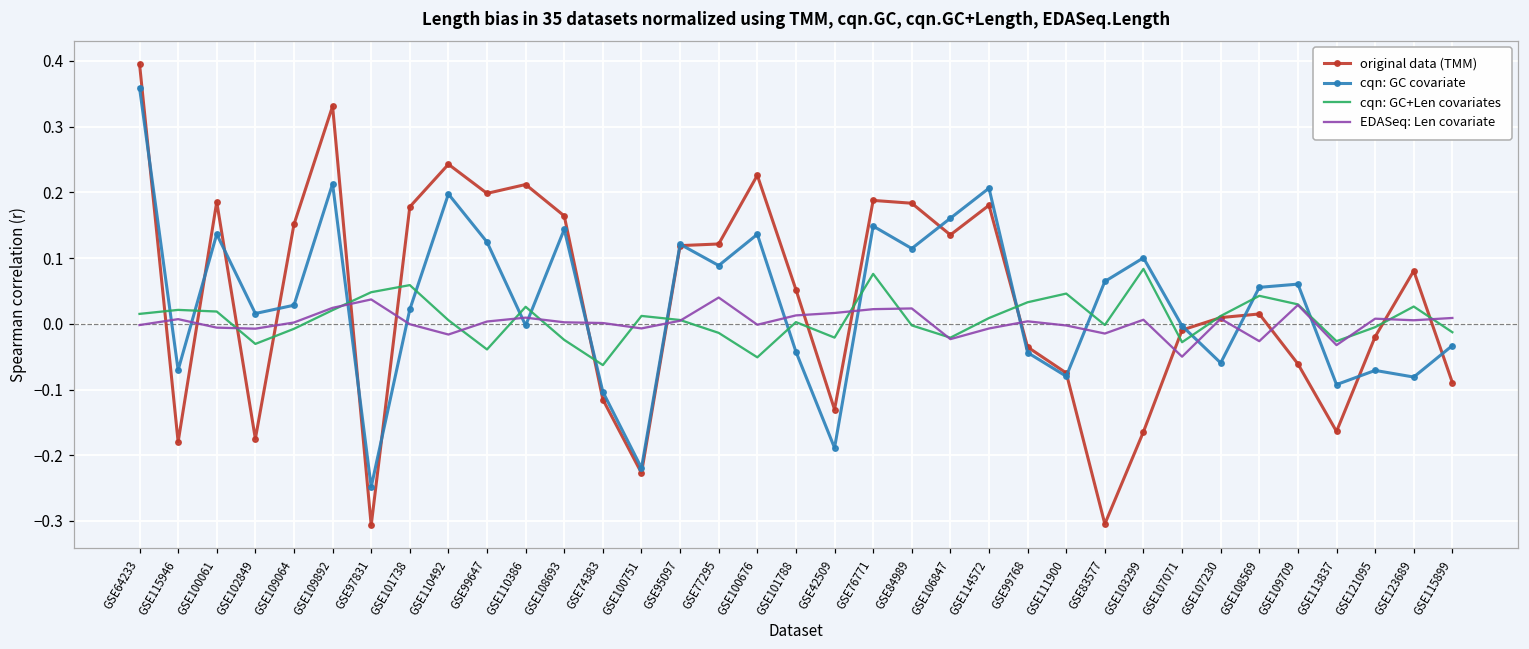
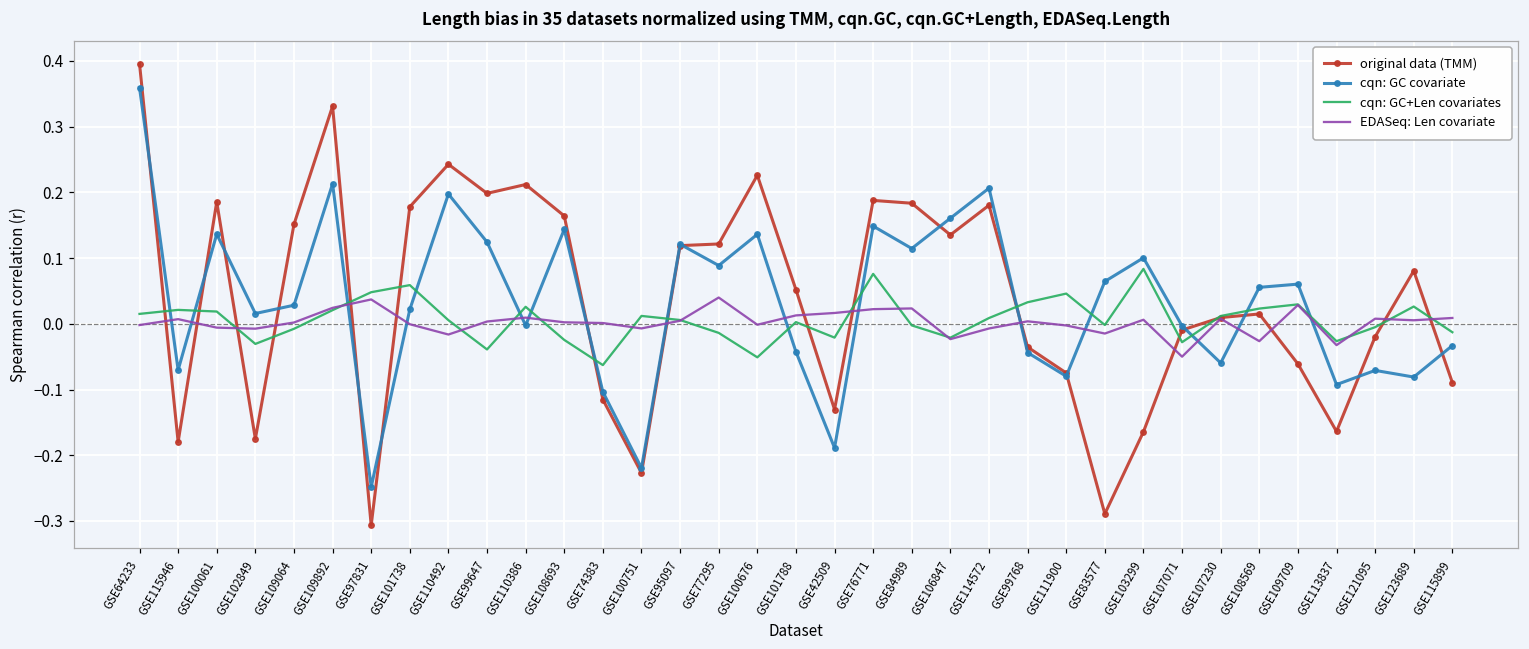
  {
    "original data (TMM)": {
      "GSE64233": 0.40,
      "GSE115946": -0.18,
      "GSE100061": 0.19,
      "GSE102849": -0.18,
      "GSE109064": 0.15,
      "GSE109892": 0.33,
      "GSE97831": -0.31,
      "GSE101738": 0.18,
      "GSE110492": 0.24,
      "GSE99647": 0.20,
      "GSE110386": 0.21,
      "GSE108693": 0.16,
      "GSE74383": -0.12,
      "GSE100751": -0.23,
      "GSE77295": 0.12,
      "GSE100676": 0.23,
      "GSE101788": 0.05,
      "GSE42509": -0.13,
      "GSE76771": 0.19,
      "GSE84989": 0.18,
      "GSE106847": 0.14,
      "GSE114572": 0.18,
      "GSE99768": -0.04,
      "GSE111900": -0.07,
-     "GSE83577": -0.30,
+     "GSE83577": -0.29,
      "GSE103299": -0.16,
      "GSE107071": -0.01,
      "GSE108569": 0.02,
      "GSE109709": -0.06,
      "GSE113837": -0.16,
      "GSE121095": -0.02,
      "GSE123689": 0.08,
      "GSE115899": -0.09
    },
    "cqn: GC covariate": {
      "GSE64233": 0.36,
      "GSE115946": -0.07,
      "GSE100061": 0.14,
      "GSE102849": 0.02,
      "GSE109064": 0.03,
      "GSE109892": 0.21,
      "GSE97831": -0.25,
      "GSE101738": 0.02,
      "GSE110492": 0.20,
      "GSE99647": 0.12,
      "GSE110386": 0.00,
      "GSE108693": 0.14,
      "GSE74383": -0.10,
      "GSE100751": -0.22,
      "GSE77295": 0.09,
      "GSE100676": 0.14,
      "GSE101788": -0.04,
      "GSE42509": -0.19,
      "GSE76771": 0.15,
      "GSE84989": 0.11,
      "GSE106847": 0.16,
      "GSE114572": 0.21,
      "GSE99768": -0.04,
      "GSE111900": -0.08,
      "GSE83577": 0.06,
      "GSE103299": 0.10,
      "GSE107071": 0.00,
      "GSE107230": -0.06,
      "GSE108569": 0.06,
      "GSE109709": 0.06,
      "GSE113837": -0.09,
      "GSE121095": -0.07,
      "GSE123689": -0.08,
      "GSE115899": -0.03
    },
    "cqn: GC+Len covariates": {
      "GSE64233": 0.02,
      "GSE115946": 0.02,
      "GSE100061": 0.02,
      "GSE102849": -0.03,
      "GSE109064": -0.01,
      "GSE97831": 0.05,
      "GSE101738": 0.06,
      "GSE110492": 0.01,
      "GSE99647": -0.04,
      "GSE110386": 0.03,
      "GSE108693": -0.02,
      "GSE74383": -0.06,
      "GSE100751": 0.01,
      "GSE77295": -0.01,
      "GSE100676": -0.05,
      "GSE101788": 0.00,
      "GSE42509": -0.02,
      "GSE76771": 0.08,
      "GSE84989": 0.00,
      "GSE114572": 0.01,
      "GSE99768": 0.03,
      "GSE111900": 0.05,
      "GSE83577": 0.00,
      "GSE103299": 0.08,
      "GSE107071": -0.03,
-     "GSE108569": 0.04,
+     "GSE108569": 0.02,
      "GSE113837": -0.03,
      "GSE121095": -0.01,
      "GSE123689": 0.03,
      "GSE115899": -0.01
    },
    "EDASeq: Len covariate": {
      "GSE64233": 0.00,
      "GSE115946": 0.01,
      "GSE100061": -0.01,
      "GSE102849": -0.01,
      "GSE109064": 0.00,
      "GSE97831": 0.04,
      "GSE101738": 0.00,
      "GSE110492": -0.02,
      "GSE99647": 0.00,
      "GSE110386": 0.01,
      "GSE108693": 0.00,
      "GSE74383": 0.00,
      "GSE100751": -0.01,
      "GSE77295": 0.04,
      "GSE100676": 0.00,
      "GSE101788": 0.01,
      "GSE42509": 0.02,
      "GSE76771": 0.02,
      "GSE84989": 0.02,
      "GSE114572": -0.01,
      "GSE99768": 0.00,
      "GSE111900": 0.00,
      "GSE83577": -0.01,
      "GSE103299": 0.01,
      "GSE107071": -0.05,
      "GSE108569": -0.03,
      "GSE113837": -0.03,
      "GSE121095": 0.01,
      "GSE123689": 0.01,
      "GSE115899": 0.01
    }
  }
